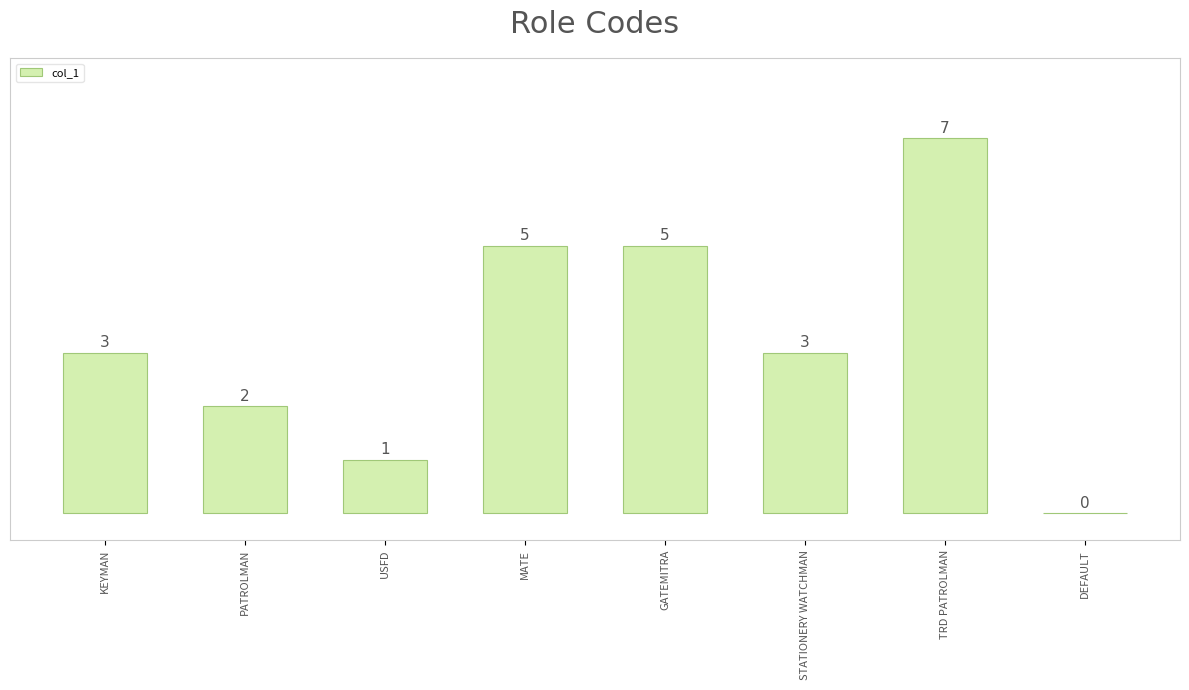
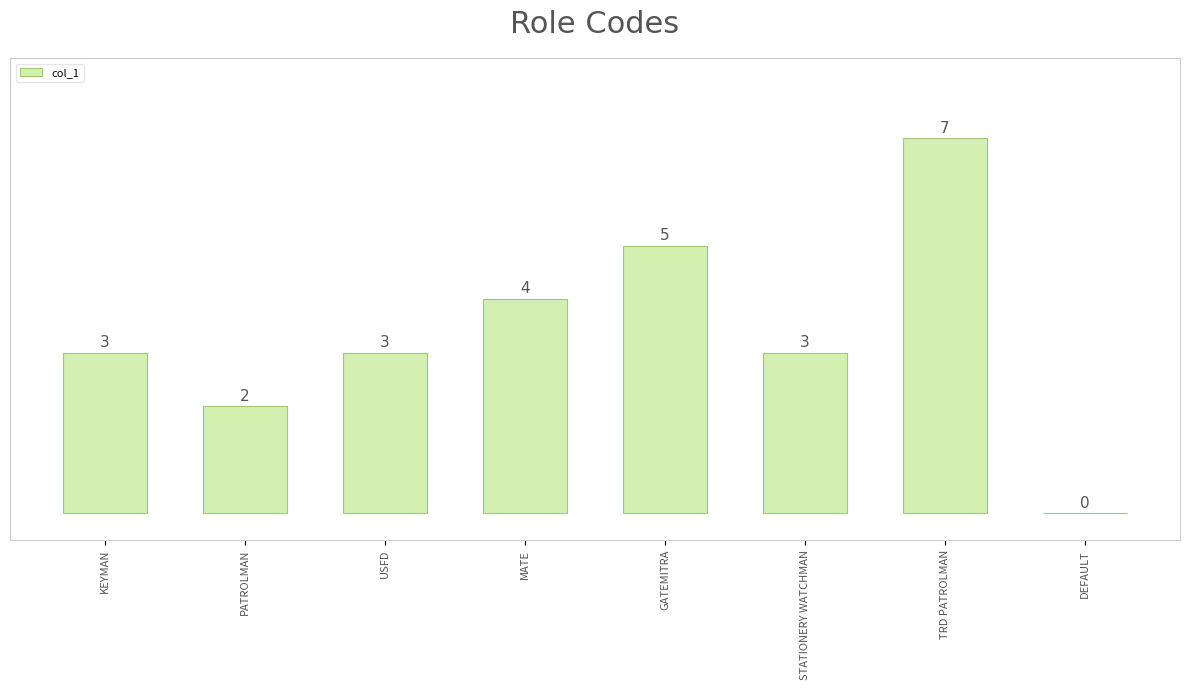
  {
    "KEYMAN": 3,
    "PATROLMAN": 2,
-   "USFD": 1,
-   "MATE": 5,
+   "USFD": 3,
+   "MATE": 4,
    "GATEMITRA": 5,
    "STATIONERY WATCHMAN": 3,
    "TRD PATROLMAN": 7,
    "DEFAULT": 0
  }
